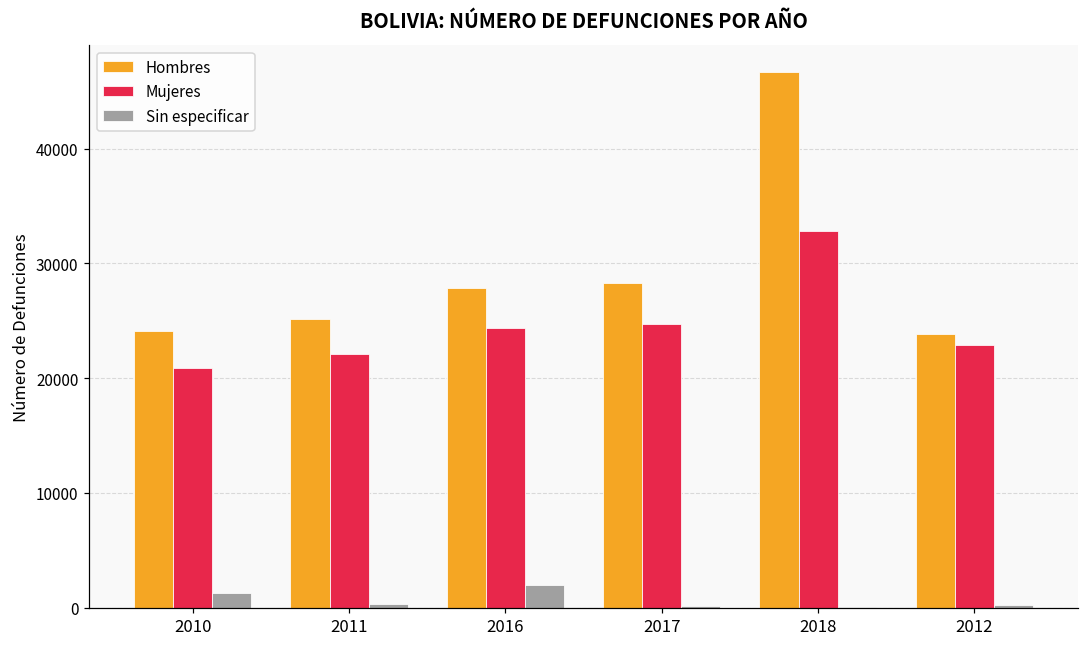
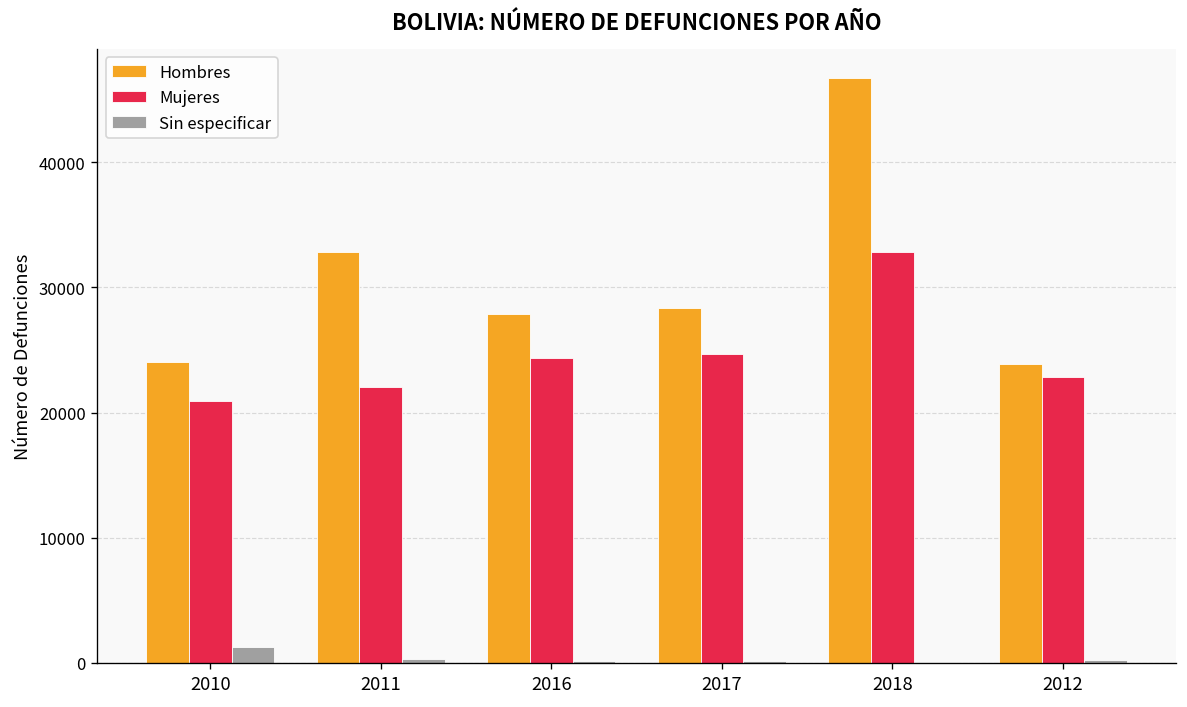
  {
    "Hombres": {
      "2010": 24100,
-     "2011": 25200,
+     "2011": 32800,
      "2016": 27800,
      "2017": 28300,
      "2018": 46700,
      "2012": 23800
    },
    "Mujeres": {
      "2010": 20900,
      "2011": 22100,
      "2016": 24400,
      "2017": 24700,
      "2018": 32800,
      "2012": 22900
    },
    "Sin especificar": {
      "2010": 1300,
      "2011": 300,
-     "2016": 2000
+     "2016": 200
    }
  }
